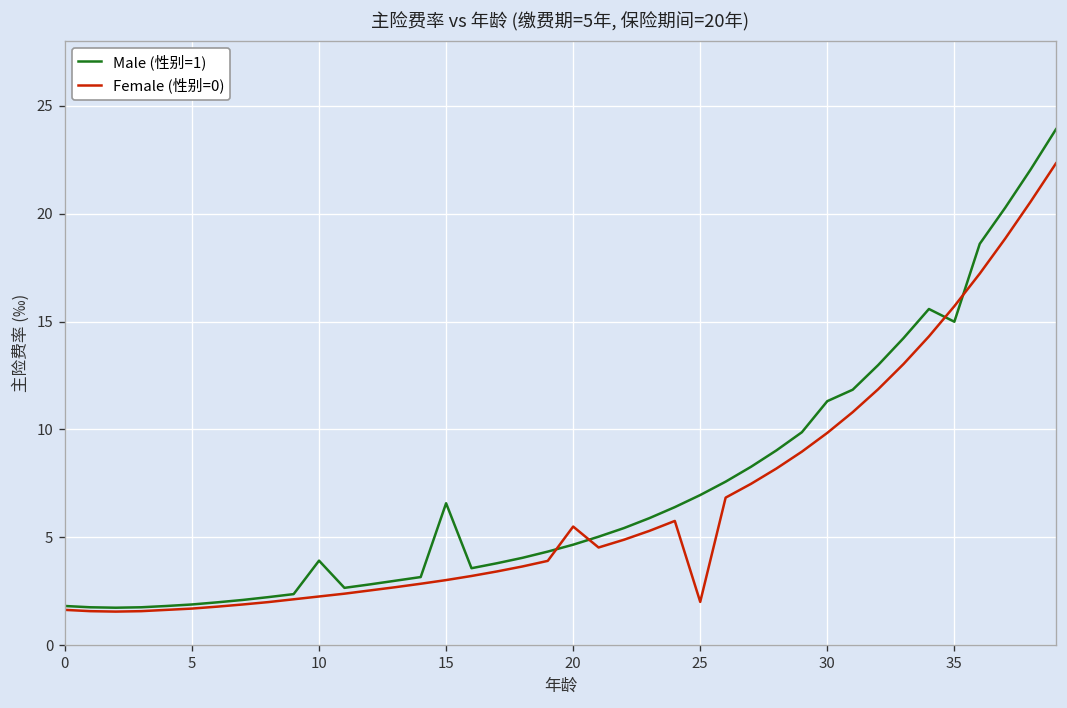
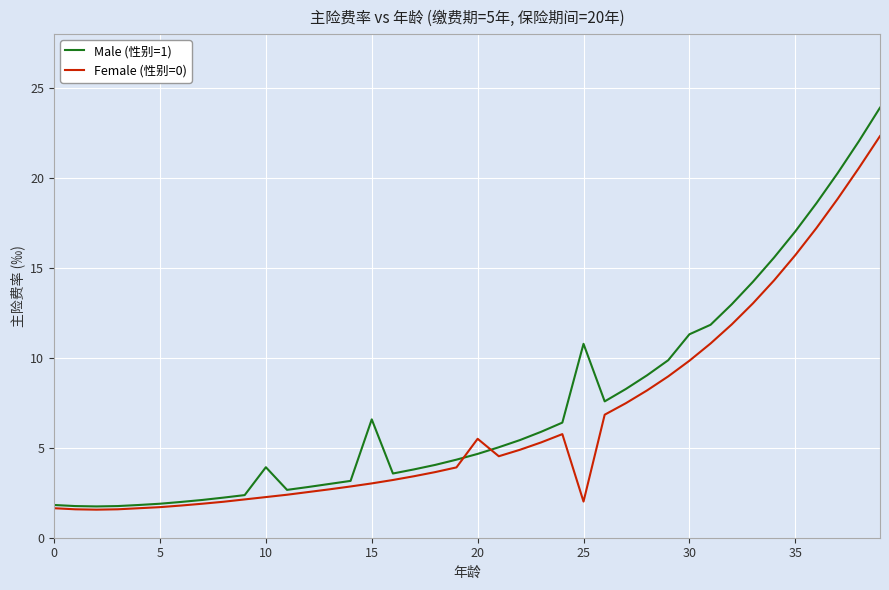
  {
    "Male (性别=1)": {
      "0": 1.8,
      "5": 1.9,
      "10": 3.9,
      "15": 6.6,
      "20": 4.7,
-     "25": 7.0,
+     "25": 10.8,
      "30": 11.3,
-     "35": 15.0
+     "35": 17.0
    },
    "Female (性别=0)": {
      "0": 1.6,
      "5": 1.7,
      "10": 2.3,
      "15": 3.0,
      "20": 5.5,
      "25": 2.0,
      "30": 9.8,
      "35": 15.7
    }
  }
